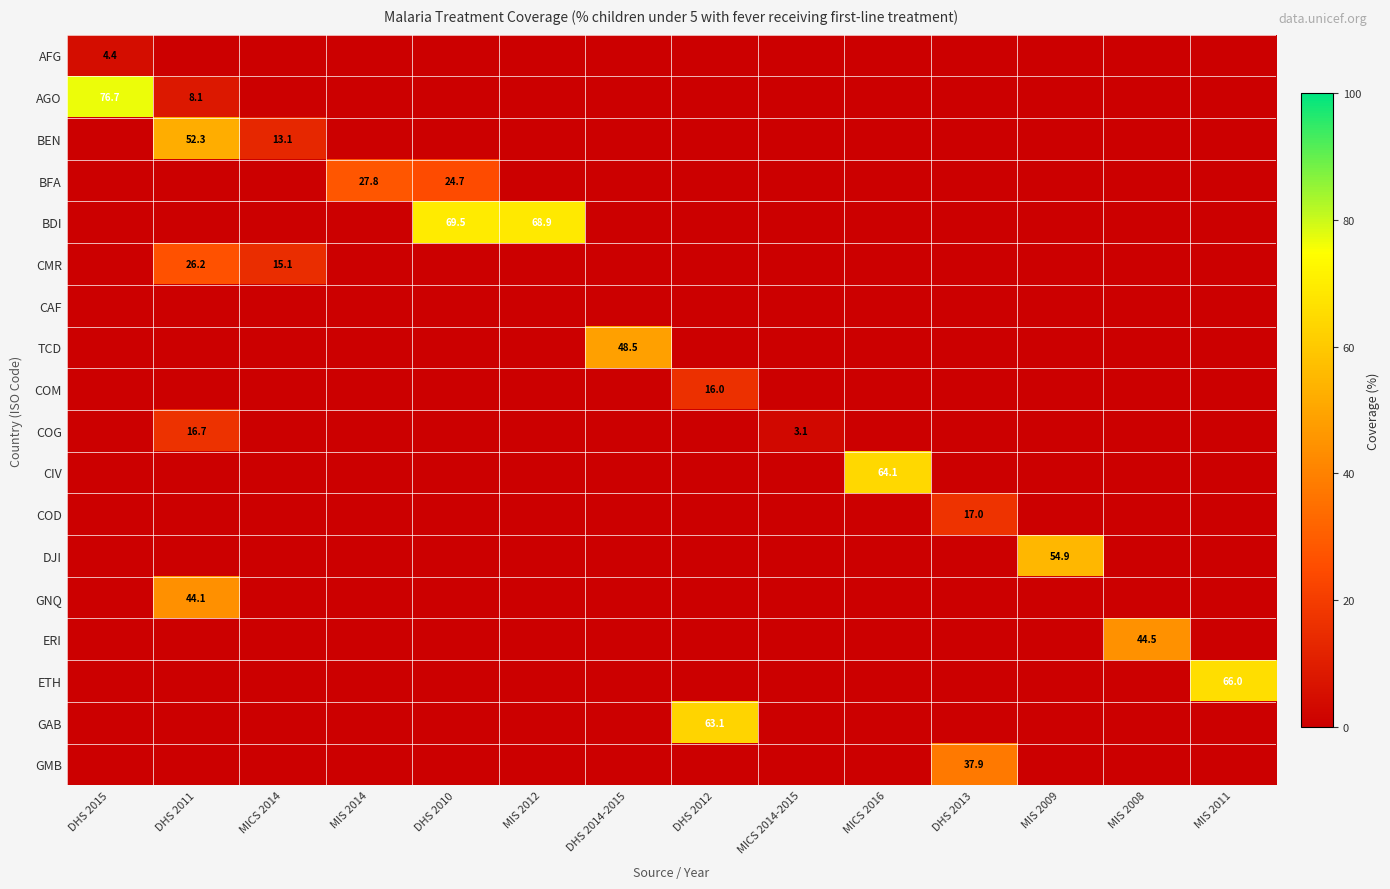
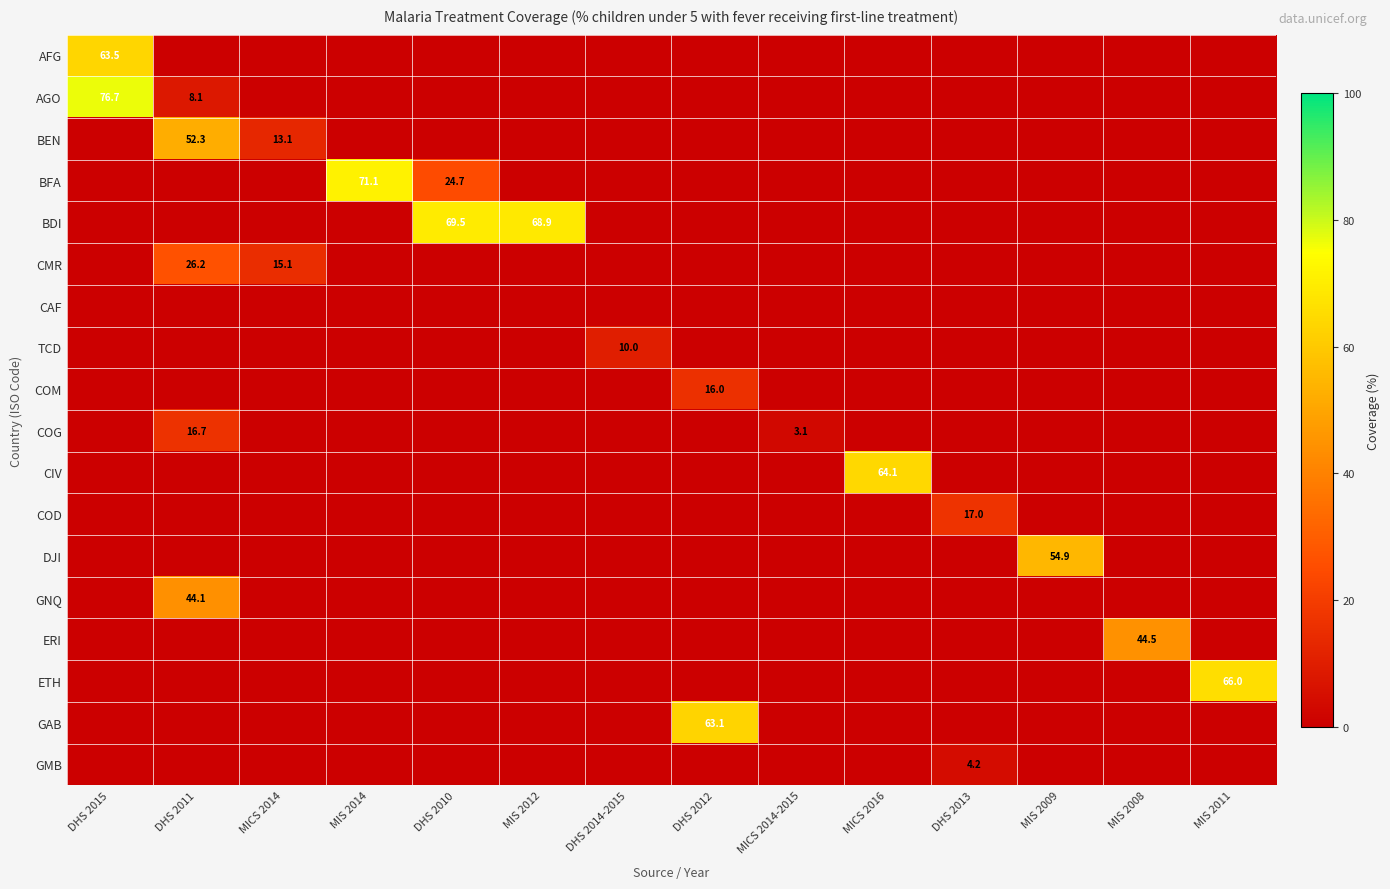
  {
    "AFG": {
-     "DHS 2015": 4.4
+     "DHS 2015": 63.5
    },
    "AGO": {
      "DHS 2015": 76.7,
      "DHS 2011": 8.1
    },
    "BEN": {
      "DHS 2011": 52.3,
      "MICS 2014": 13.1
    },
    "BFA": {
-     "MIS 2014": 27.8,
+     "MIS 2014": 71.1,
      "DHS 2010": 24.7
    },
    "BDI": {
      "DHS 2010": 69.5,
      "MIS 2012": 68.9
    },
    "CMR": {
      "DHS 2011": 26.2,
      "MICS 2014": 15.1
    },
    "TCD": {
-     "DHS 2014-2015": 48.5
+     "DHS 2014-2015": 10.0
    },
    "COM": {
      "DHS 2012": 16.0
    },
    "COG": {
      "DHS 2011": 16.7,
      "MICS 2014-2015": 3.1
    },
    "CIV": {
      "MICS 2016": 64.1
    },
    "COD": {
      "DHS 2013": 17.0
    },
    "DJI": {
      "MIS 2009": 54.9
    },
    "GNQ": {
      "DHS 2011": 44.1
    },
    "ERI": {
      "MIS 2008": 44.5
    },
    "ETH": {
      "MIS 2011": 66.0
    },
    "GAB": {
      "DHS 2012": 63.1
    },
    "GMB": {
-     "DHS 2013": 37.9
+     "DHS 2013": 4.2
    }
  }
